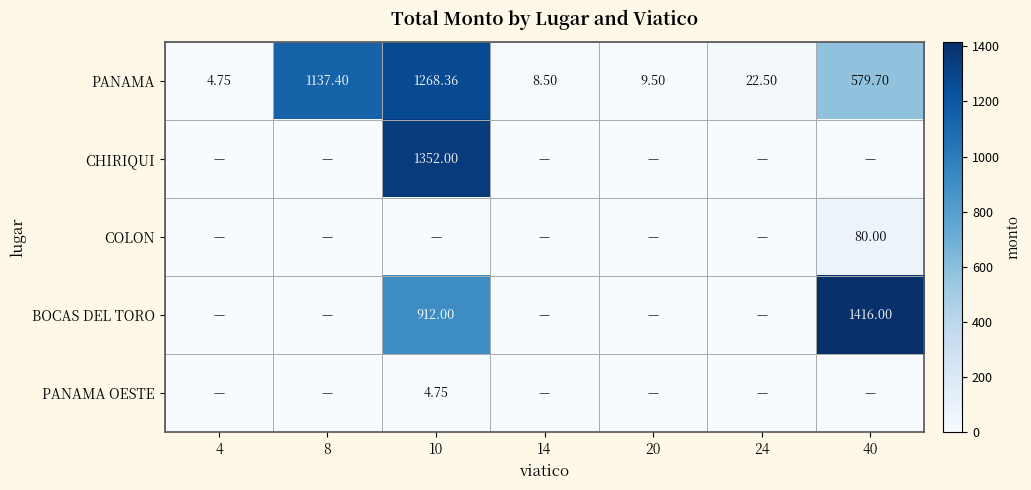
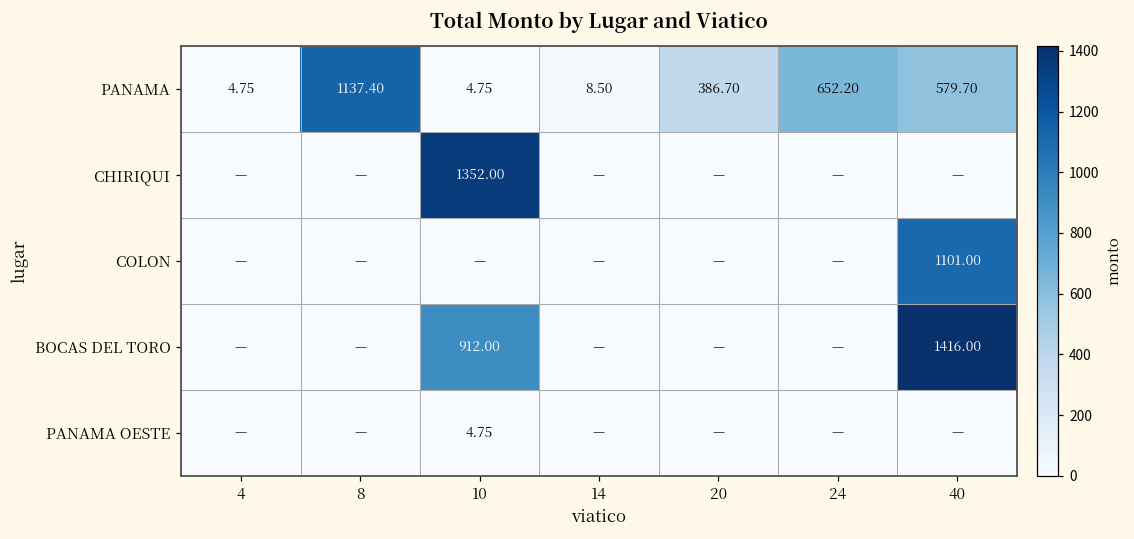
  {
    "PANAMA": {
      "4": 4.75,
      "8": 1137.40,
-     "10": 1268.36,
+     "10": 4.75,
      "14": 8.50,
-     "20": 9.50,
-     "24": 22.50,
+     "20": 386.70,
+     "24": 652.20,
      "40": 579.70
    },
    "CHIRIQUI": {
      "10": 1352.00
    },
    "COLON": {
-     "40": 80.00
+     "40": 1101.00
    },
    "BOCAS DEL TORO": {
      "10": 912.00,
      "40": 1416.00
    },
    "PANAMA OESTE": {
      "10": 4.75
    }
  }
